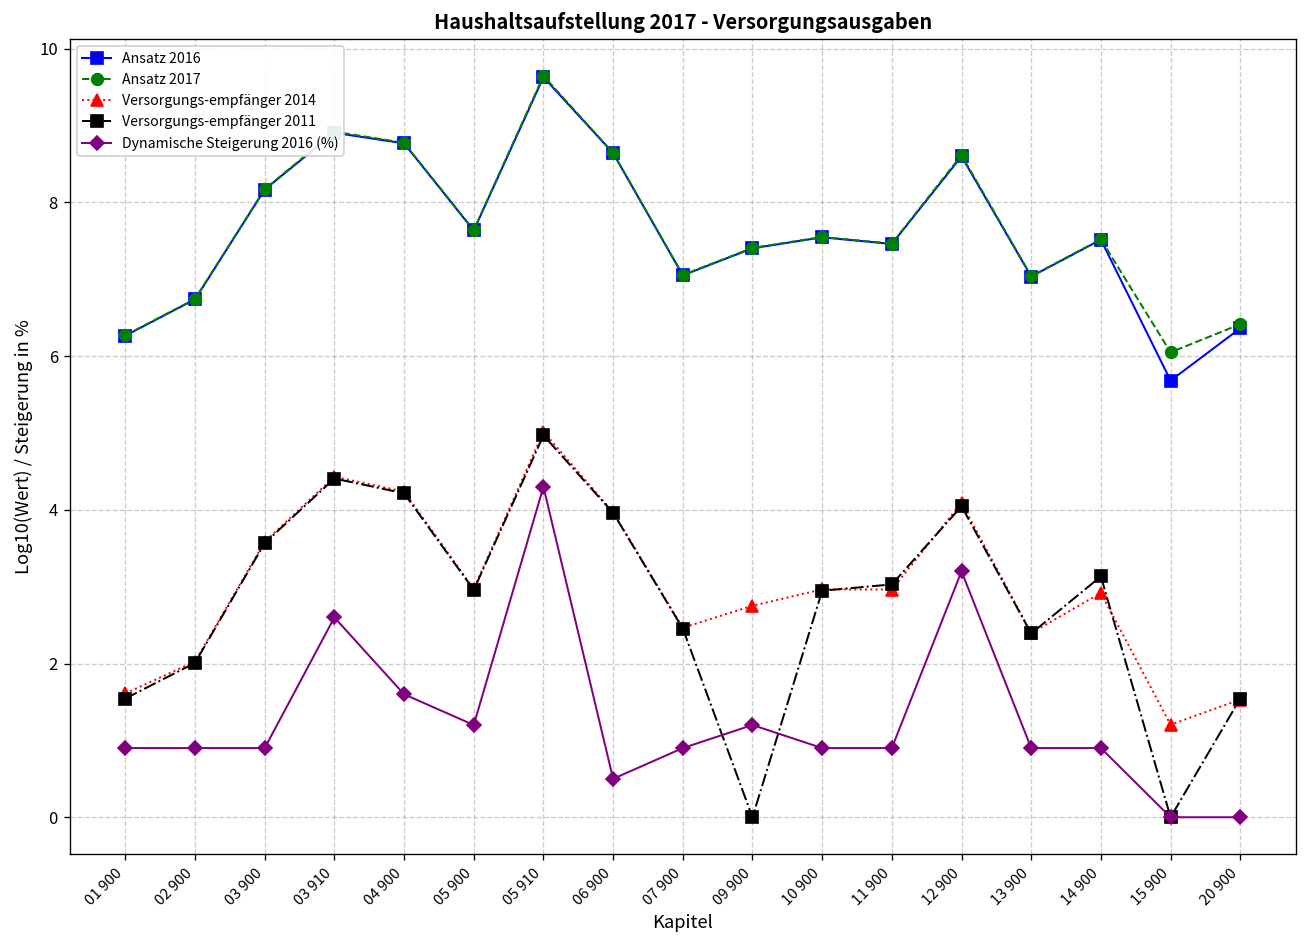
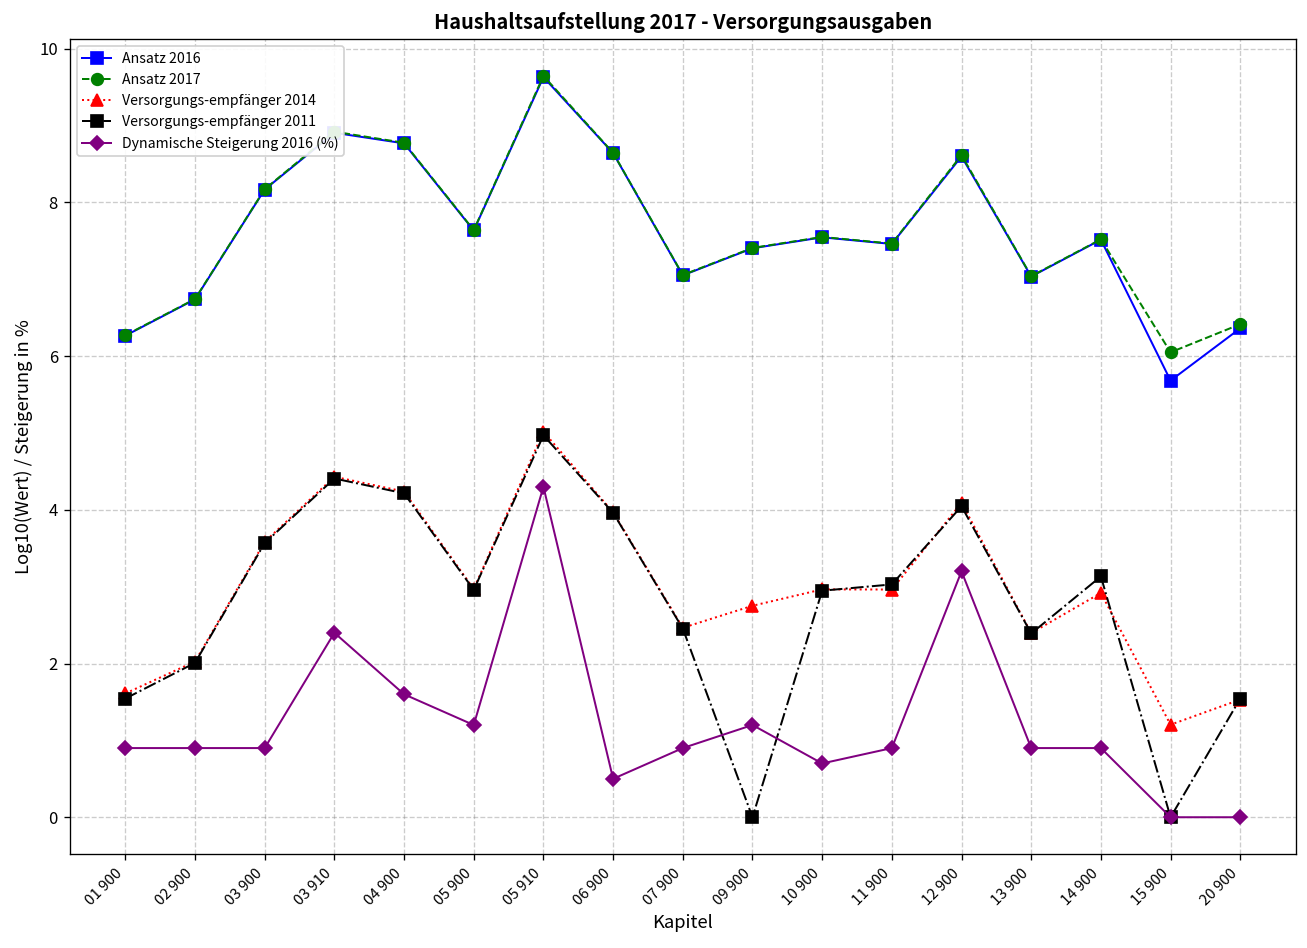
  {
    "Ansatz 2016": {
      "15 900": 5.7,
      "20 900": 6.4
    },
    "Ansatz 2017": {
      "15 900": 6.0,
      "20 900": 6.4
    },
    "Versorgungs-empfänger 2014": {
      "01 900": 1.6,
      "05 910": 5.0,
      "09 900": 2.8,
      "11 900": 3.0,
      "12 900": 4.1,
      "14 900": 2.9,
      "15 900": 1.2
    },
    "Versorgungs-empfänger 2011": {
      "01 900": 1.5,
      "05 910": 5.0,
      "09 900": 0.0,
      "11 900": 3.0,
      "12 900": 4.0,
      "14 900": 3.1
    },
    "Dynamische Steigerung 2016 (%)": {
      "01 900": 0.9,
      "02 900": 0.9,
      "03 900": 0.9,
-     "03 910": 2.6,
+     "03 910": 2.4,
      "04 900": 1.6,
      "05 900": 1.2,
      "05 910": 4.3,
      "06 900": 0.5,
      "07 900": 0.9,
      "09 900": 1.2,
-     "10 900": 0.9,
+     "10 900": 0.7,
      "11 900": 0.9,
      "12 900": 3.2,
      "13 900": 0.9,
      "14 900": 0.9,
      "20 900": 0.0
    }
  }
